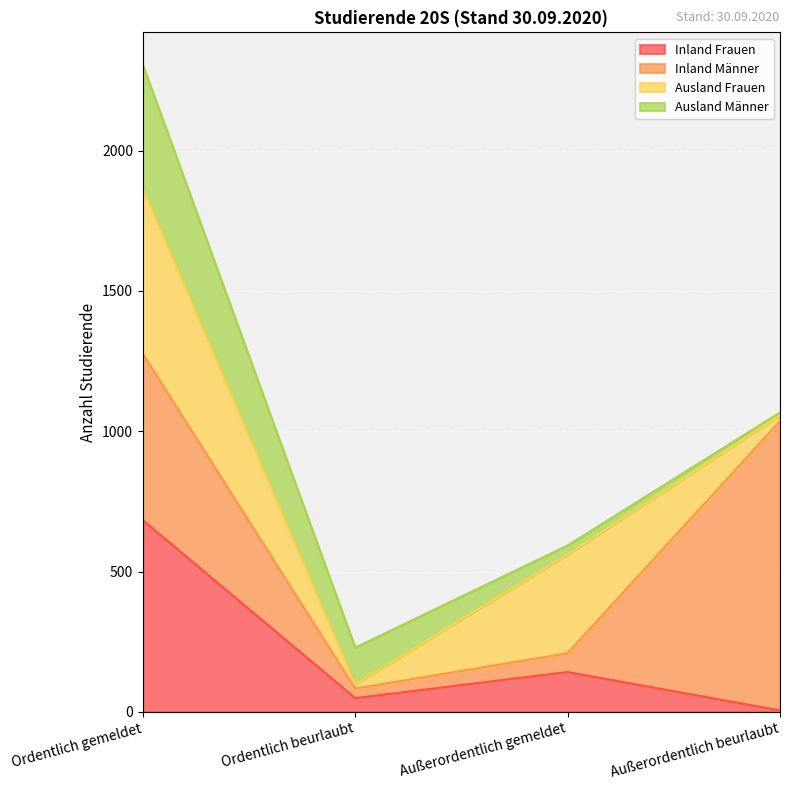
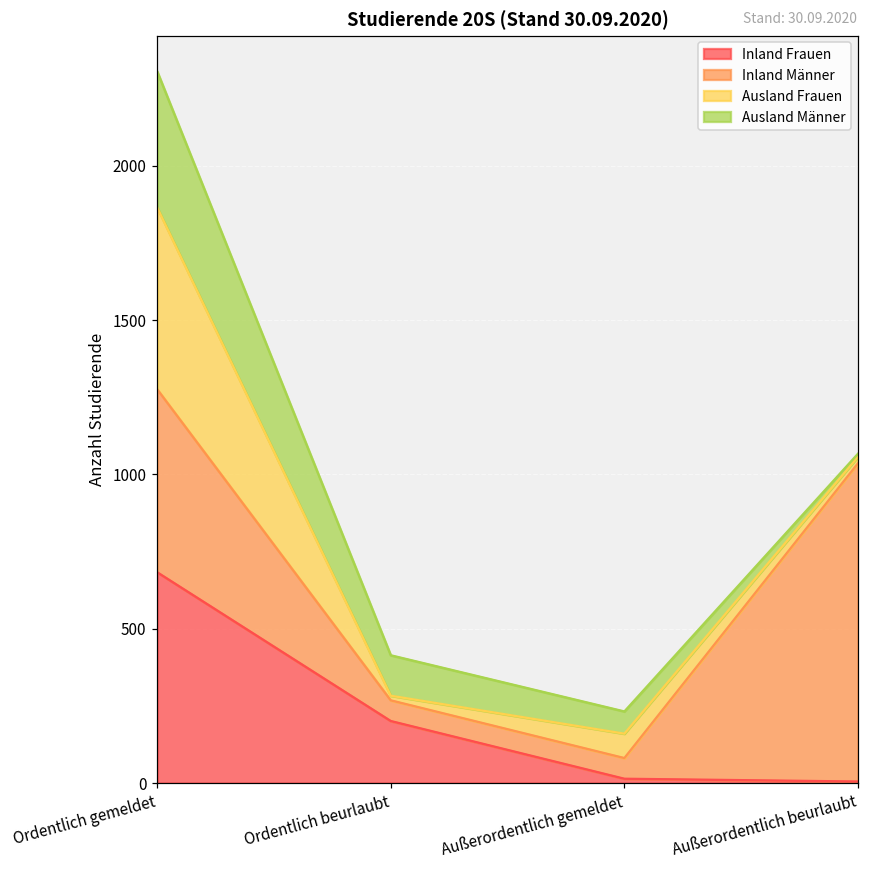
  {
    "Inland Frauen": {
      "Ordentlich gemeldet": 680,
-     "Ordentlich beurlaubt": 50,
-     "Außerordentlich gemeldet": 140,
+     "Ordentlich beurlaubt": 200,
+     "Außerordentlich gemeldet": 10,
      "Außerordentlich beurlaubt": 10
    },
    "Inland Männer": {
      "Ordentlich gemeldet": 590,
-     "Ordentlich beurlaubt": 30,
+     "Ordentlich beurlaubt": 70,
      "Außerordentlich gemeldet": 70,
      "Außerordentlich beurlaubt": 1030
    },
    "Ausland Frauen": {
      "Ordentlich gemeldet": 590,
      "Ordentlich beurlaubt": 20,
-     "Außerordentlich gemeldet": 350,
+     "Außerordentlich gemeldet": 80,
      "Außerordentlich beurlaubt": 20
    },
    "Ausland Männer": {
      "Ordentlich gemeldet": 440,
      "Ordentlich beurlaubt": 130,
-     "Außerordentlich gemeldet": 30,
+     "Außerordentlich gemeldet": 70,
      "Außerordentlich beurlaubt": 10
    }
  }
